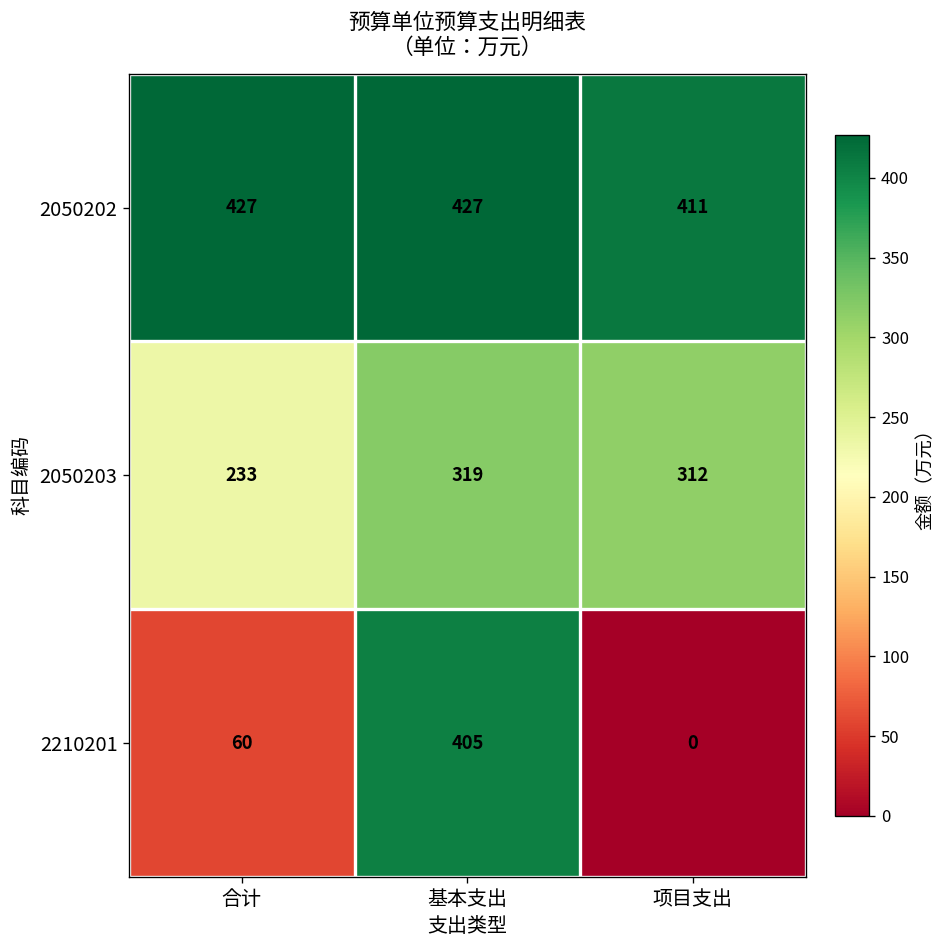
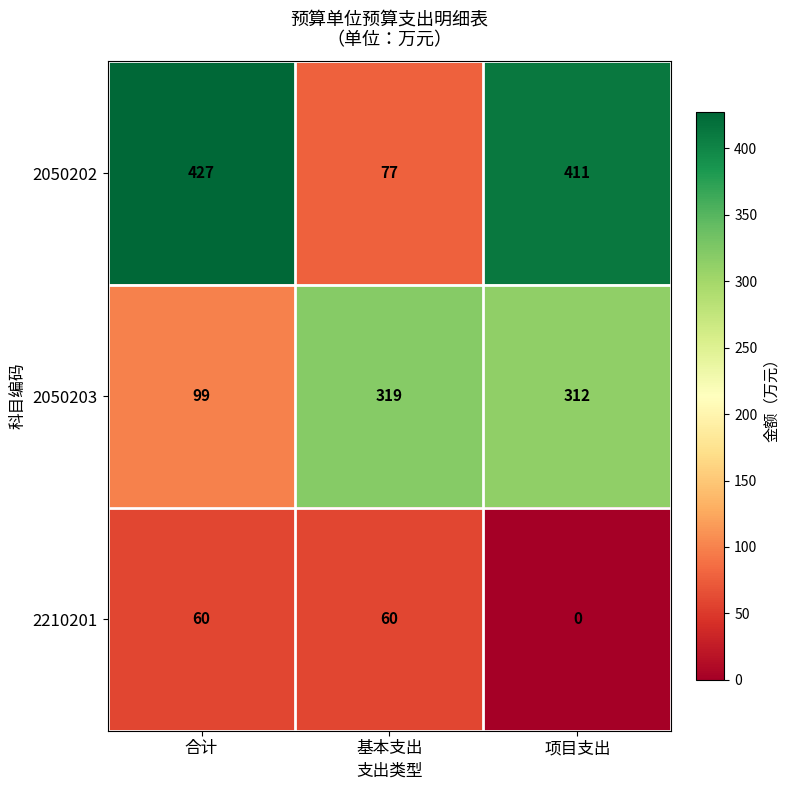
  {
    "2050202": {
      "合计": 427,
-     "基本支出": 427,
+     "基本支出": 77,
      "项目支出": 411
    },
    "2050203": {
-     "合计": 233,
+     "合计": 99,
      "基本支出": 319,
      "项目支出": 312
    },
    "2210201": {
      "合计": 60,
-     "基本支出": 405,
+     "基本支出": 60,
      "项目支出": 0
    }
  }
